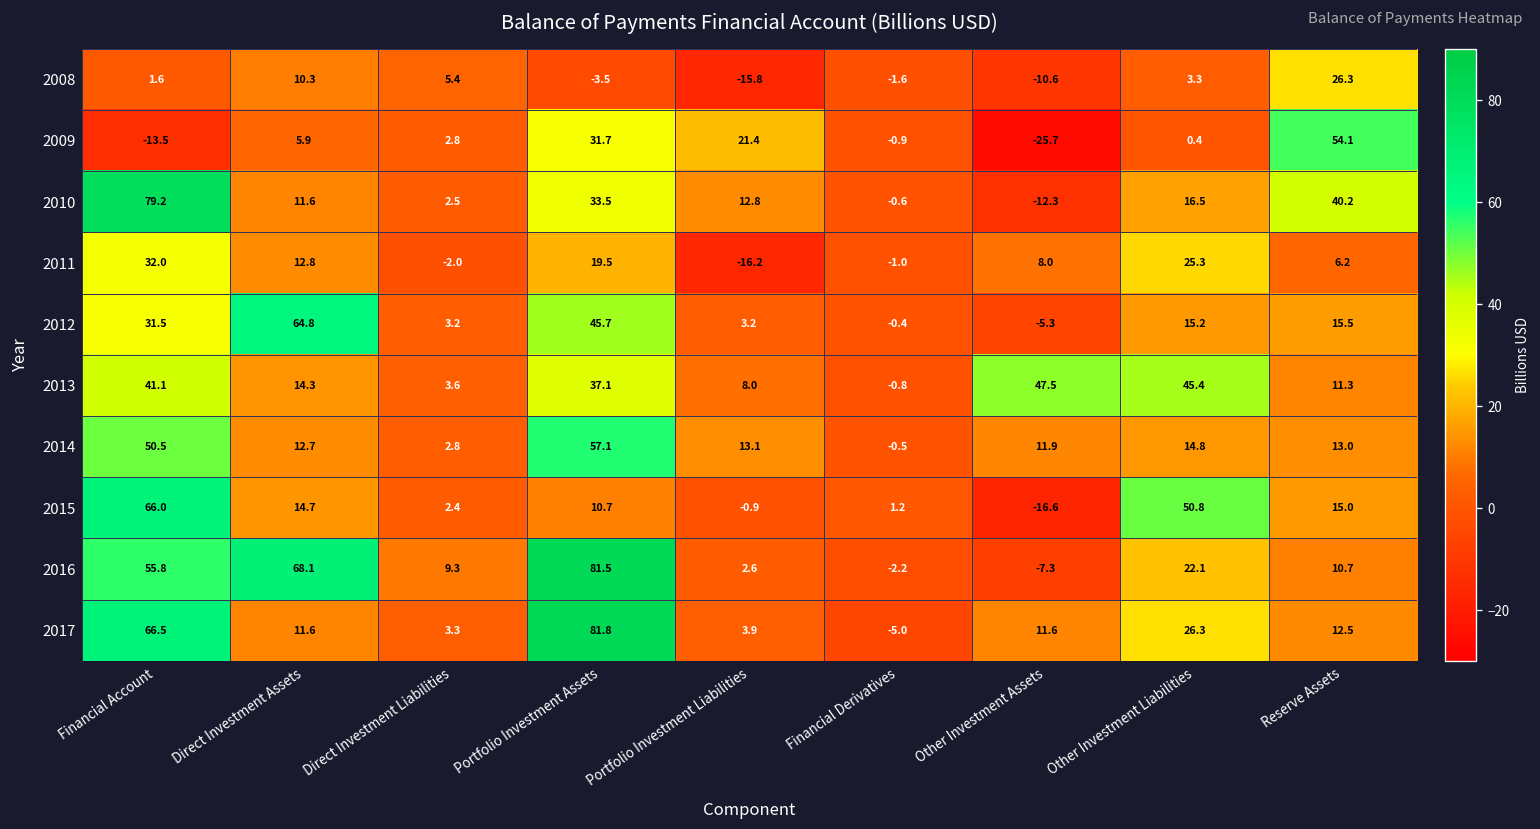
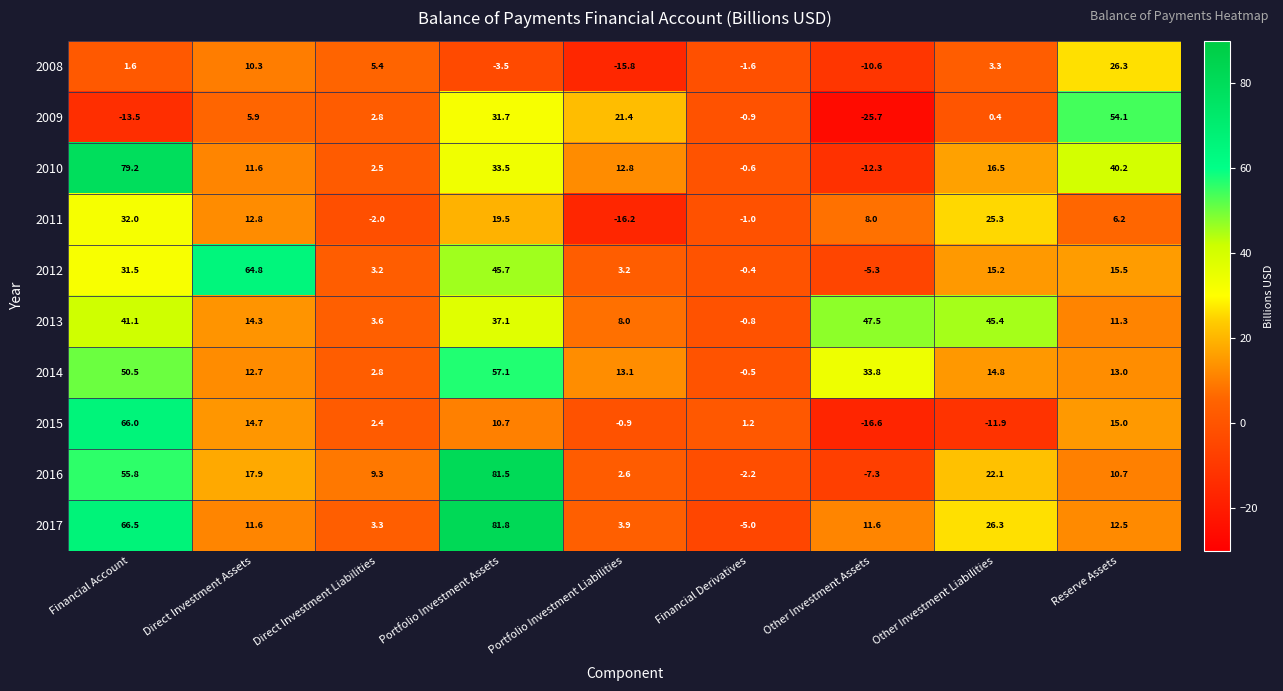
  {
    "2008": {
      "Financial Account": 1.6,
      "Direct Investment Assets": 10.3,
      "Direct Investment Liabilities": 5.4,
      "Portfolio Investment Assets": -3.5,
      "Portfolio Investment Liabilities": -15.8,
      "Financial Derivatives": -1.6,
      "Other Investment Assets": -10.6,
      "Other Investment Liabilities": 3.3,
      "Reserve Assets": 26.3
    },
    "2009": {
      "Financial Account": -13.5,
      "Direct Investment Assets": 5.9,
      "Direct Investment Liabilities": 2.8,
      "Portfolio Investment Assets": 31.7,
      "Portfolio Investment Liabilities": 21.4,
      "Financial Derivatives": -0.9,
      "Other Investment Assets": -25.7,
      "Other Investment Liabilities": 0.4,
      "Reserve Assets": 54.1
    },
    "2010": {
      "Financial Account": 79.2,
      "Direct Investment Assets": 11.6,
      "Direct Investment Liabilities": 2.5,
      "Portfolio Investment Assets": 33.5,
      "Portfolio Investment Liabilities": 12.8,
      "Financial Derivatives": -0.6,
      "Other Investment Assets": -12.3,
      "Other Investment Liabilities": 16.5,
      "Reserve Assets": 40.2
    },
    "2011": {
      "Financial Account": 32.0,
      "Direct Investment Assets": 12.8,
      "Direct Investment Liabilities": -2.0,
      "Portfolio Investment Assets": 19.5,
      "Portfolio Investment Liabilities": -16.2,
      "Financial Derivatives": -1.0,
      "Other Investment Assets": 8.0,
      "Other Investment Liabilities": 25.3,
      "Reserve Assets": 6.2
    },
    "2012": {
      "Financial Account": 31.5,
      "Direct Investment Assets": 64.8,
      "Direct Investment Liabilities": 3.2,
      "Portfolio Investment Assets": 45.7,
      "Portfolio Investment Liabilities": 3.2,
      "Financial Derivatives": -0.4,
      "Other Investment Assets": -5.3,
      "Other Investment Liabilities": 15.2,
      "Reserve Assets": 15.5
    },
    "2013": {
      "Financial Account": 41.1,
      "Direct Investment Assets": 14.3,
      "Direct Investment Liabilities": 3.6,
      "Portfolio Investment Assets": 37.1,
      "Portfolio Investment Liabilities": 8.0,
      "Financial Derivatives": -0.8,
      "Other Investment Assets": 47.5,
      "Other Investment Liabilities": 45.4,
      "Reserve Assets": 11.3
    },
    "2014": {
      "Financial Account": 50.5,
      "Direct Investment Assets": 12.7,
      "Direct Investment Liabilities": 2.8,
      "Portfolio Investment Assets": 57.1,
      "Portfolio Investment Liabilities": 13.1,
      "Financial Derivatives": -0.5,
-     "Other Investment Assets": 11.9,
+     "Other Investment Assets": 33.8,
      "Other Investment Liabilities": 14.8,
      "Reserve Assets": 13.0
    },
    "2015": {
      "Financial Account": 66.0,
      "Direct Investment Assets": 14.7,
      "Direct Investment Liabilities": 2.4,
      "Portfolio Investment Assets": 10.7,
      "Portfolio Investment Liabilities": -0.9,
      "Financial Derivatives": 1.2,
      "Other Investment Assets": -16.6,
-     "Other Investment Liabilities": 50.8,
+     "Other Investment Liabilities": -11.9,
      "Reserve Assets": 15.0
    },
    "2016": {
      "Financial Account": 55.8,
-     "Direct Investment Assets": 68.1,
+     "Direct Investment Assets": 17.9,
      "Direct Investment Liabilities": 9.3,
      "Portfolio Investment Assets": 81.5,
      "Portfolio Investment Liabilities": 2.6,
      "Financial Derivatives": -2.2,
      "Other Investment Assets": -7.3,
      "Other Investment Liabilities": 22.1,
      "Reserve Assets": 10.7
    },
    "2017": {
      "Financial Account": 66.5,
      "Direct Investment Assets": 11.6,
      "Direct Investment Liabilities": 3.3,
      "Portfolio Investment Assets": 81.8,
      "Portfolio Investment Liabilities": 3.9,
      "Financial Derivatives": -5.0,
      "Other Investment Assets": 11.6,
      "Other Investment Liabilities": 26.3,
      "Reserve Assets": 12.5
    }
  }
